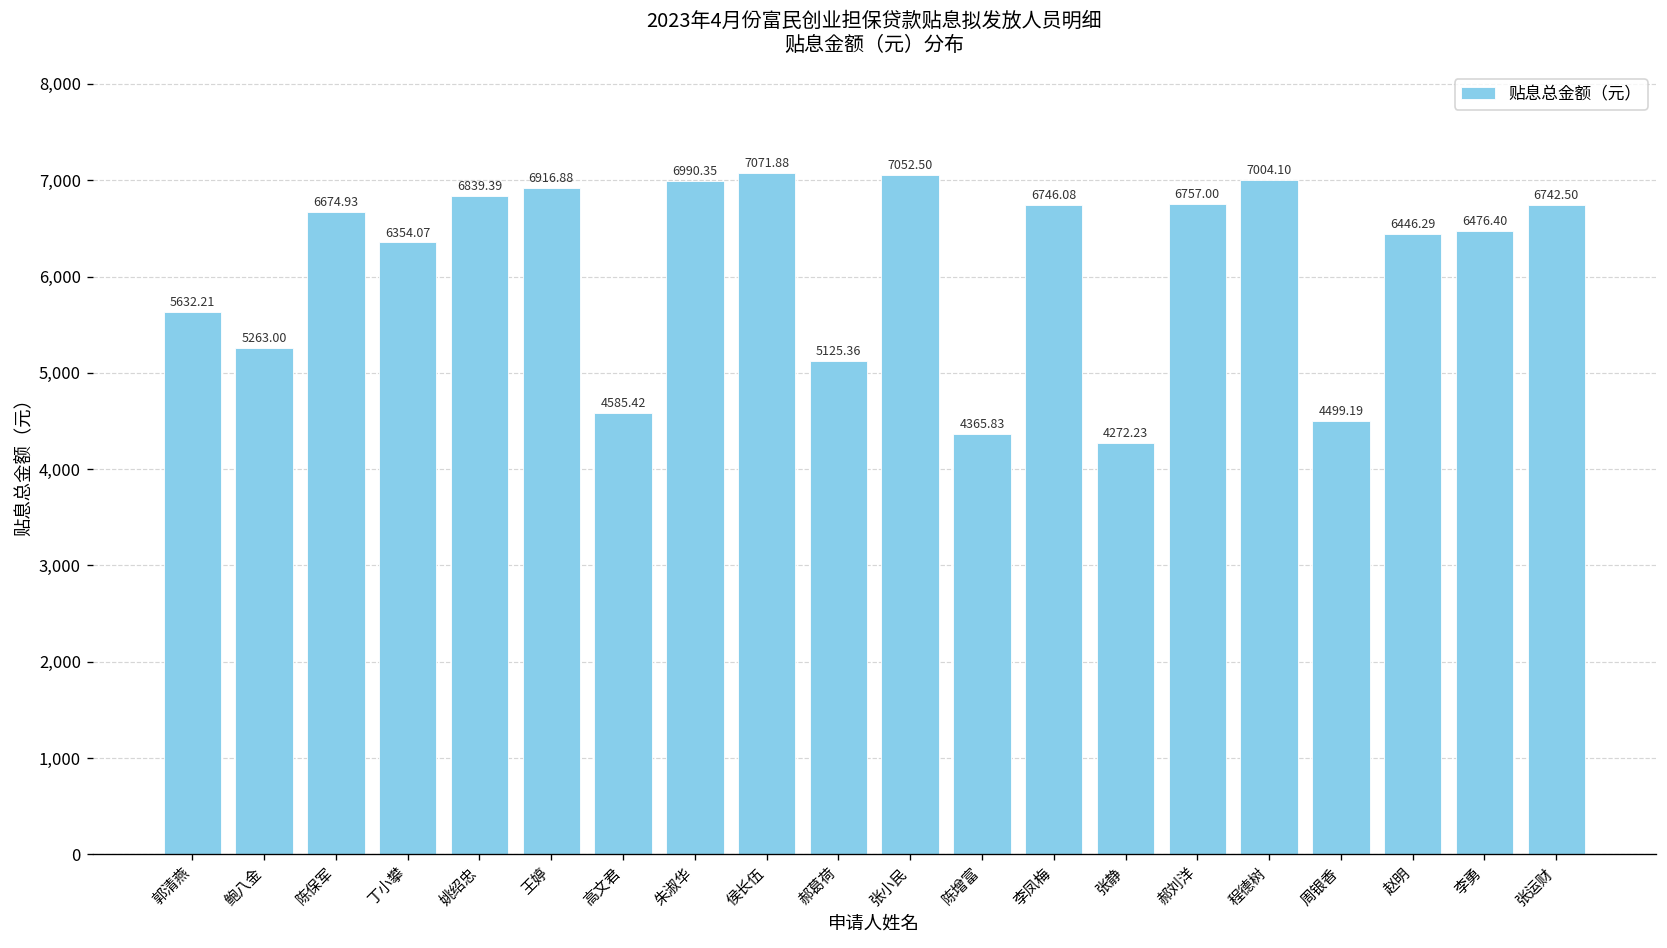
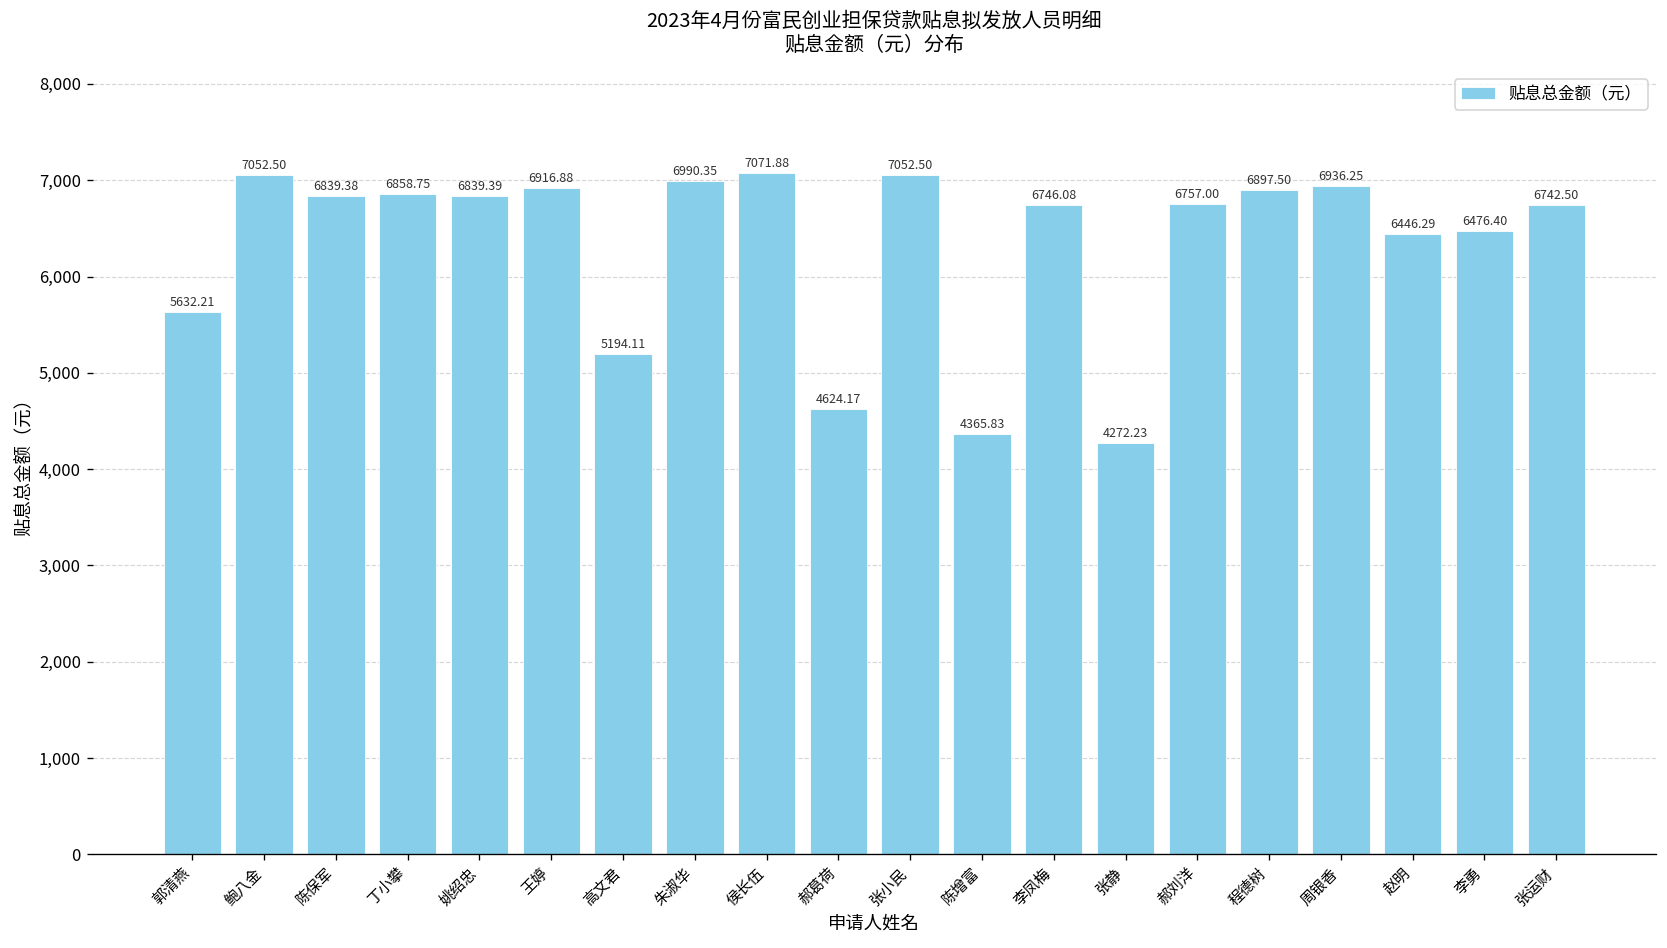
  {
    "郭清燕": 5632.21,
-   "鲍八金": 5263.00,
-   "陈保军": 6674.93,
-   "丁小攀": 6354.07,
+   "鲍八金": 7052.50,
+   "陈保军": 6839.38,
+   "丁小攀": 6858.75,
    "姚绍忠": 6839.39,
    "王婷": 6916.88,
-   "高文君": 4585.42,
+   "高文君": 5194.11,
    "朱淑华": 6990.35,
    "侯长伍": 7071.88,
-   "郝葛荷": 5125.36,
+   "郝葛荷": 4624.17,
    "张小民": 7052.50,
    "陈增富": 4365.83,
    "李凤梅": 6746.08,
    "张静": 4272.23,
    "郝刘洋": 6757.00,
-   "程德树": 7004.10,
-   "周银香": 4499.19,
+   "程德树": 6897.50,
+   "周银香": 6936.25,
    "赵明": 6446.29,
    "李勇": 6476.40,
    "张运财": 6742.50
  }
